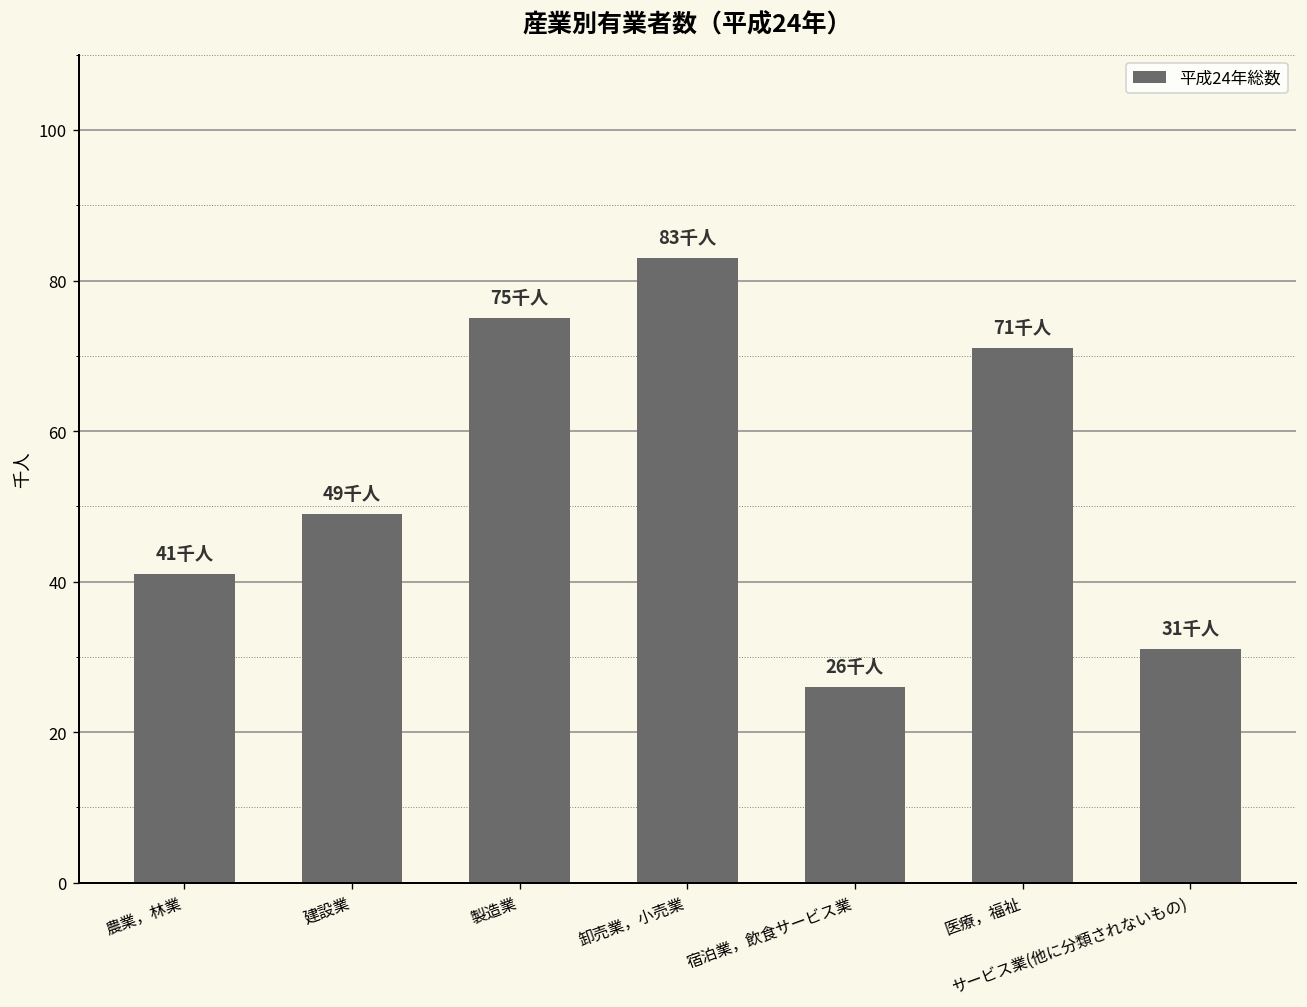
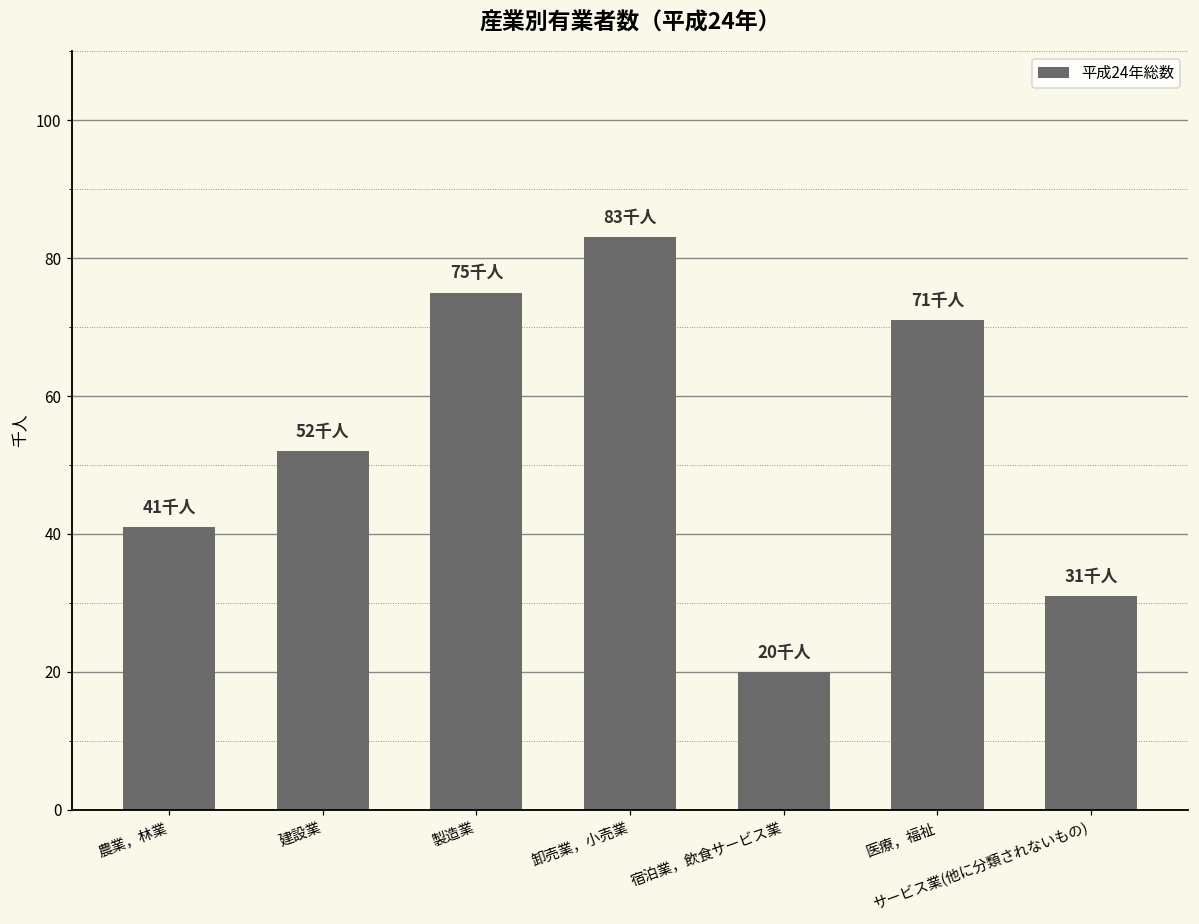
  {
    "農業，林業": 41,
-   "建設業": 49,
+   "建設業": 52,
    "製造業": 75,
    "卸売業，小売業": 83,
-   "宿泊業，飲食サービス業": 26,
+   "宿泊業，飲食サービス業": 20,
    "医療，福祉": 71,
    "サービス業(他に分類されないもの)": 31
  }
